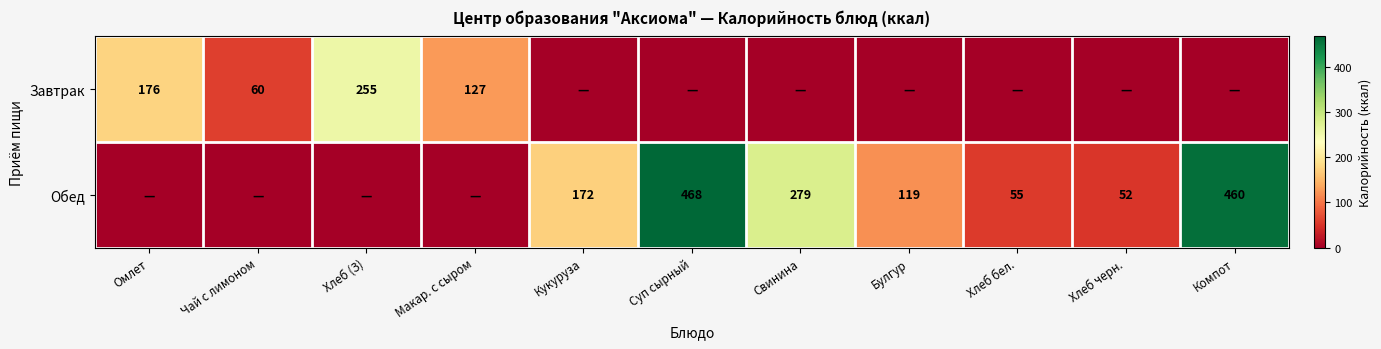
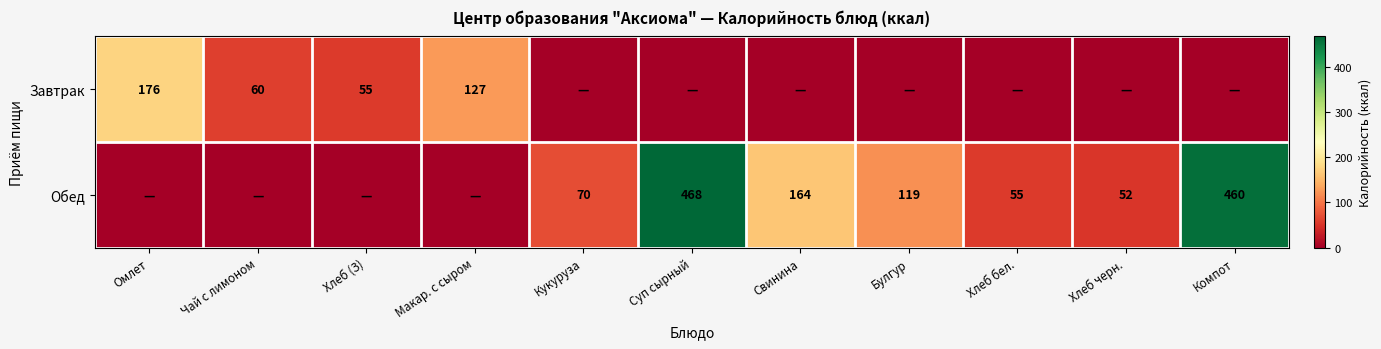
  {
    "Завтрак": {
      "Омлет": 176,
      "Чай с лимоном": 60,
-     "Хлеб (З)": 255,
+     "Хлеб (З)": 55,
      "Макар. с сыром": 127
    },
    "Обед": {
-     "Кукуруза": 172,
+     "Кукуруза": 70,
      "Суп сырный": 468,
-     "Свинина": 279,
+     "Свинина": 164,
      "Булгур": 119,
      "Хлеб бел.": 55,
      "Хлеб черн.": 52,
      "Компот": 460
    }
  }
